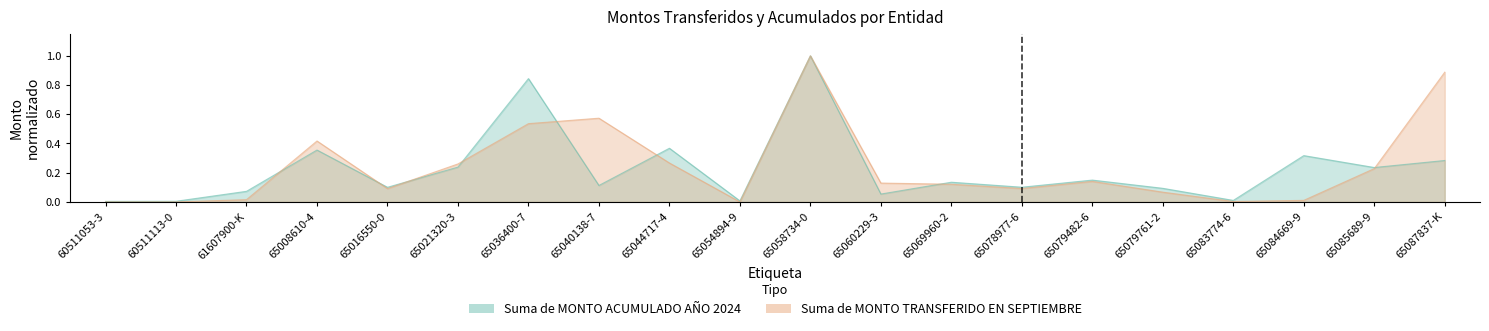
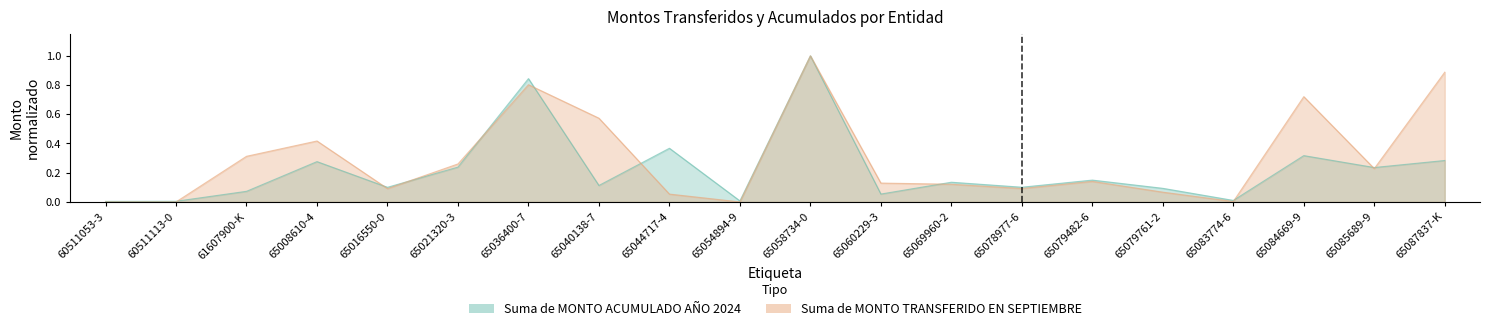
  {
    "Suma de MONTO ACUMULADO AÑO 2024": {
      "61607900-K": 0.07,
-     "65008610-4": 0.36,
+     "65008610-4": 0.28,
      "65021320-3": 0.24,
      "65036400-7": 0.84,
      "65040138-7": 0.11,
      "65044717-4": 0.37,
      "65060229-3": 0.05,
      "65079761-2": 0.09,
      "65084669-9": 0.32,
      "65087837-K": 0.28
    },
    "Suma de MONTO TRANSFERIDO EN SEPTIEMBRE": {
-     "61607900-K": 0.02,
+     "61607900-K": 0.31,
      "65008610-4": 0.42,
      "65021320-3": 0.26,
-     "65036400-7": 0.54,
+     "65036400-7": 0.80,
      "65040138-7": 0.57,
-     "65044717-4": 0.27,
+     "65044717-4": 0.05,
      "65060229-3": 0.13,
      "65079761-2": 0.07,
-     "65084669-9": 0.01,
+     "65084669-9": 0.72,
      "65087837-K": 0.89
    }
  }
